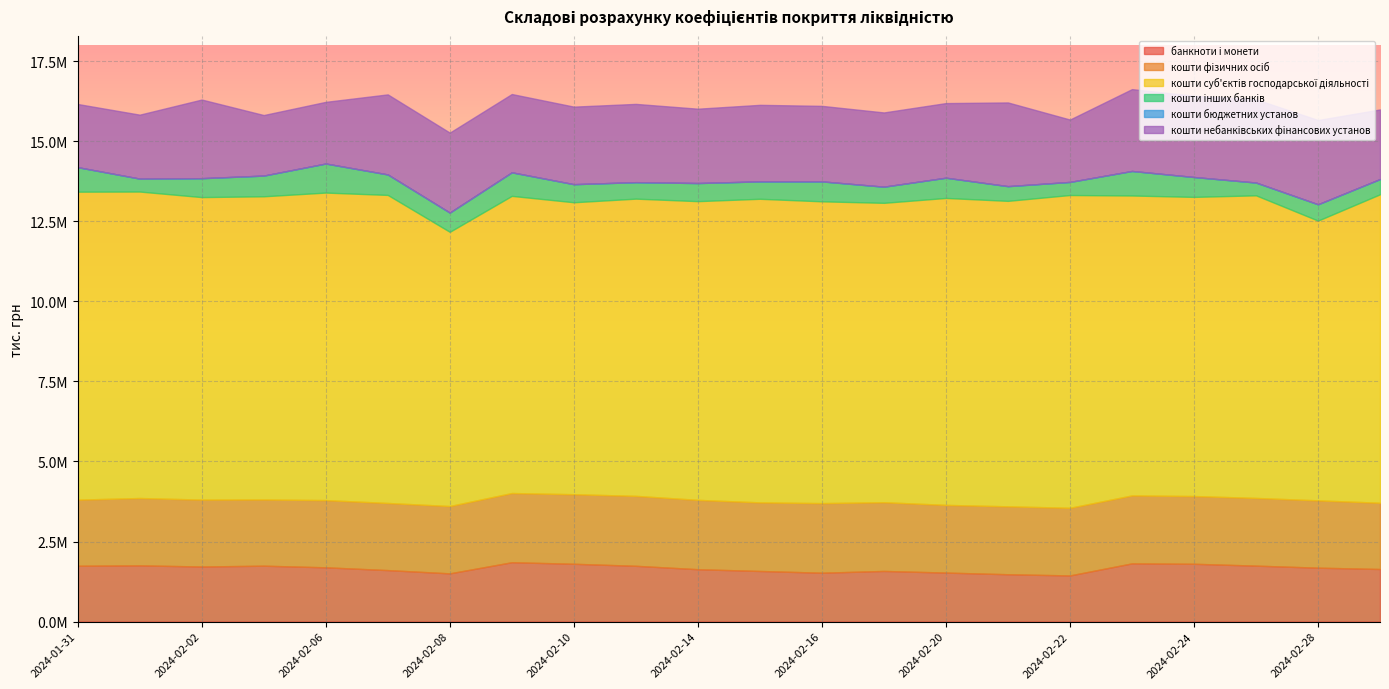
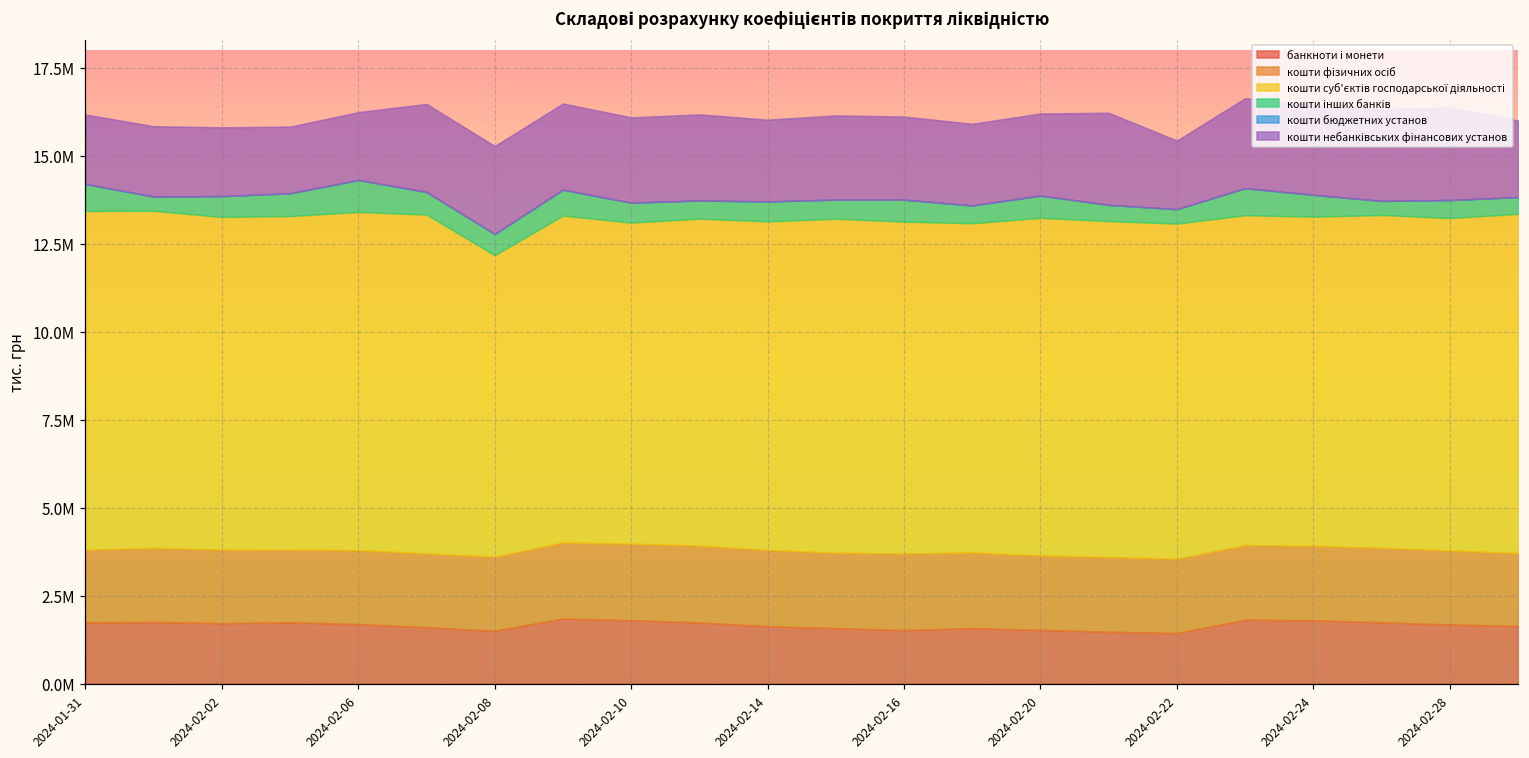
  {
    "кошти суб'єктів господарської діяльності": {
      "2024-01-31": 9600000,
      "2024-02-02": 9500000,
      "2024-02-06": 9600000,
      "2024-02-08": 8600000,
      "2024-02-10": 9100000,
      "2024-02-14": 9300000,
      "2024-02-16": 9400000,
      "2024-02-20": 9600000,
-     "2024-02-22": 9800000,
+     "2024-02-22": 9500000,
      "2024-02-24": 9300000,
-     "2024-02-28": 8700000
+     "2024-02-28": 9400000
    },
    "кошти небанківських фінансових установ": {
      "2024-01-31": 2000000,
-     "2024-02-02": 2500000,
+     "2024-02-02": 2000000,
      "2024-02-06": 1900000,
      "2024-02-08": 2500000,
      "2024-02-10": 2400000,
      "2024-02-14": 2300000,
      "2024-02-16": 2400000,
      "2024-02-20": 2300000,
      "2024-02-22": 1900000
    }
  }
